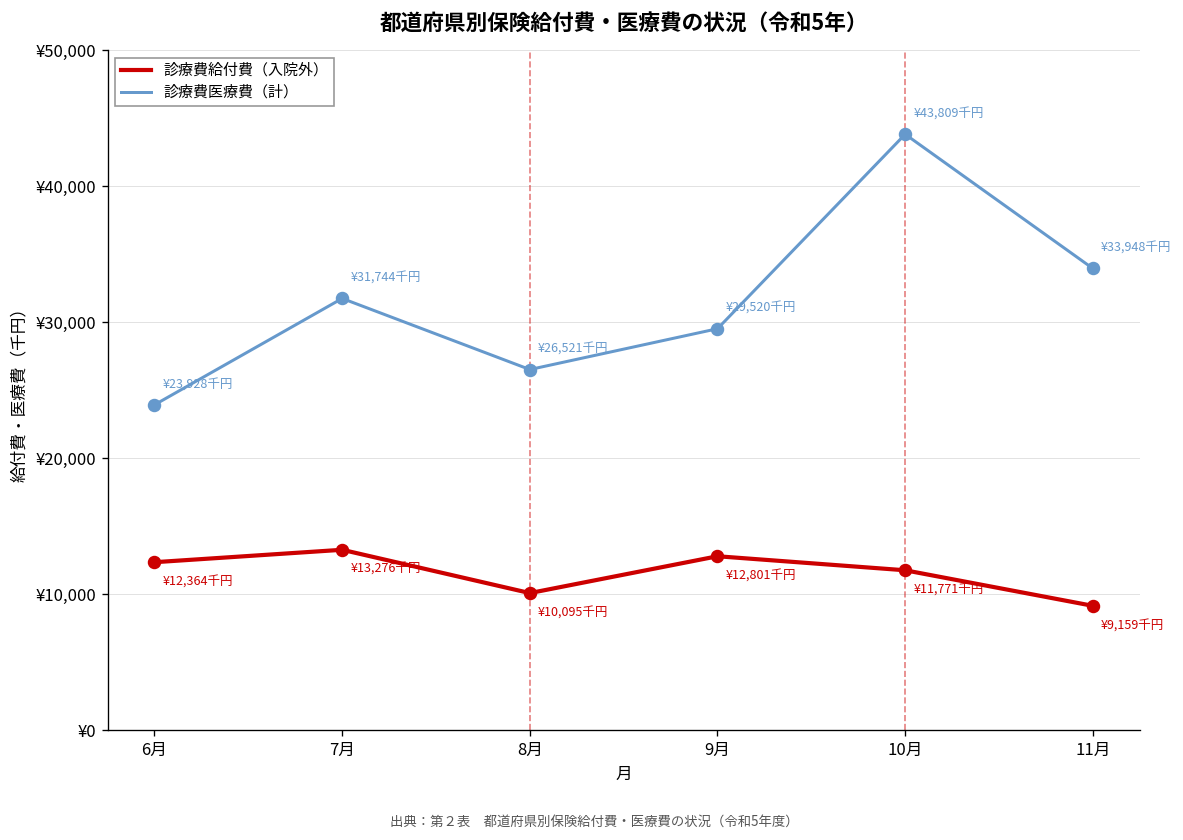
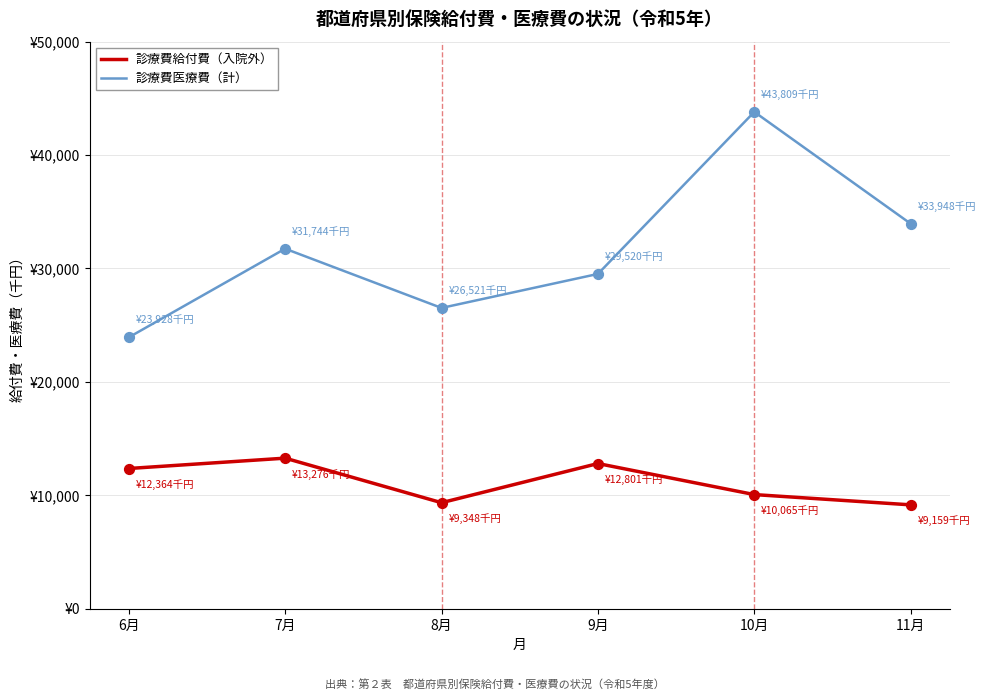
  {
    "診療費給付費（入院外）": {
      "6月": "¥12,364",
      "7月": "¥13,276",
-     "8月": "¥10,095",
+     "8月": "¥9,348",
      "9月": "¥12,801",
-     "10月": "¥11,771",
+     "10月": "¥10,065",
      "11月": "¥9,159"
    },
    "診療費医療費（計）": {
      "6月": "¥23,928",
      "7月": "¥31,744",
      "8月": "¥26,521",
      "9月": "¥29,520",
      "10月": "¥43,809",
      "11月": "¥33,948"
    }
  }
